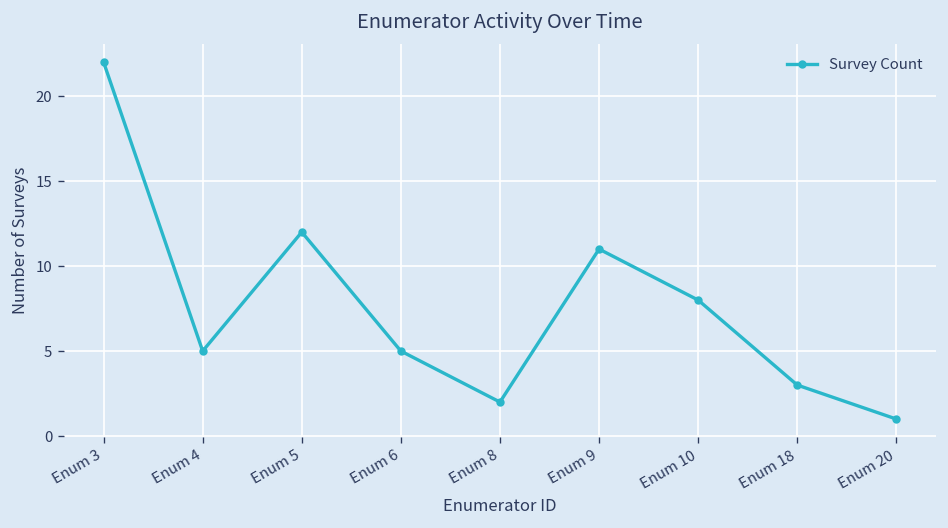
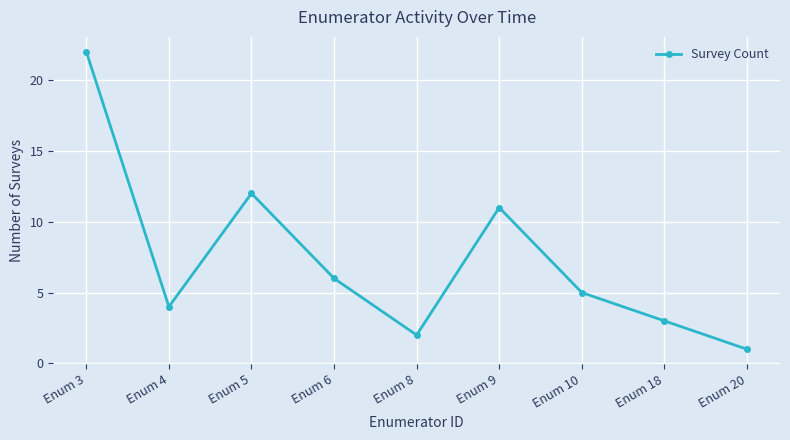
  {
    "Enum 3": 22,
-   "Enum 4": 5,
+   "Enum 4": 4,
    "Enum 5": 12,
-   "Enum 6": 5,
+   "Enum 6": 6,
    "Enum 8": 2,
    "Enum 9": 11,
-   "Enum 10": 8,
+   "Enum 10": 5,
    "Enum 18": 3,
    "Enum 20": 1
  }
